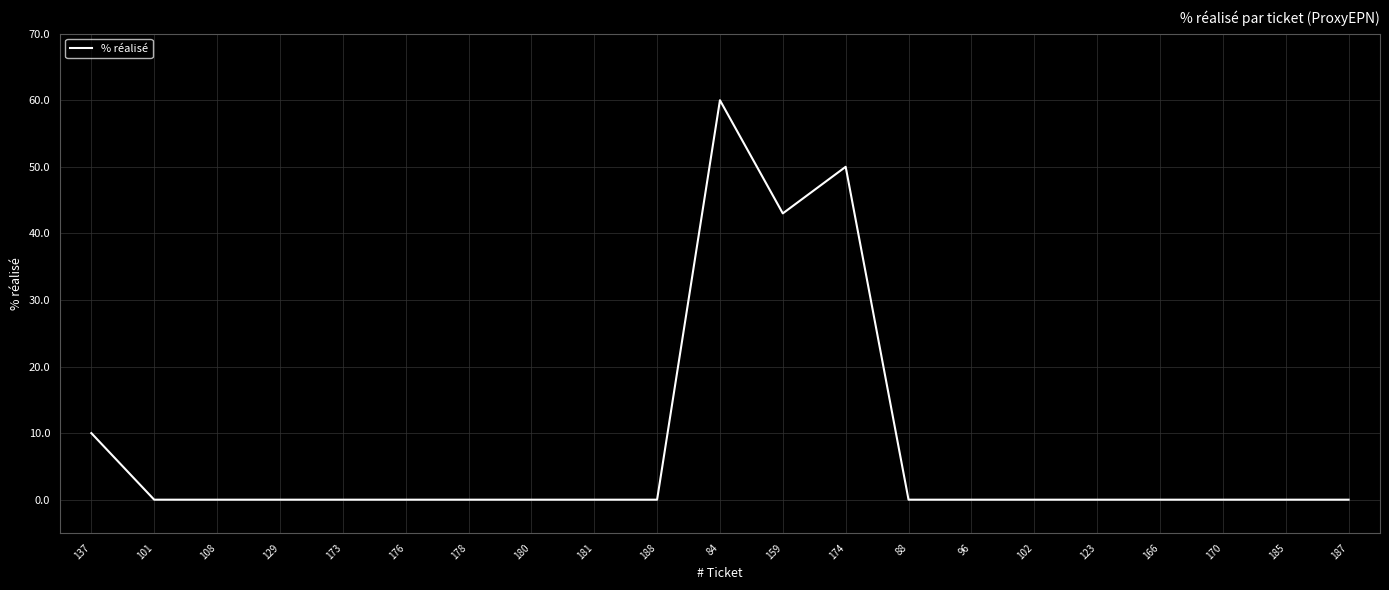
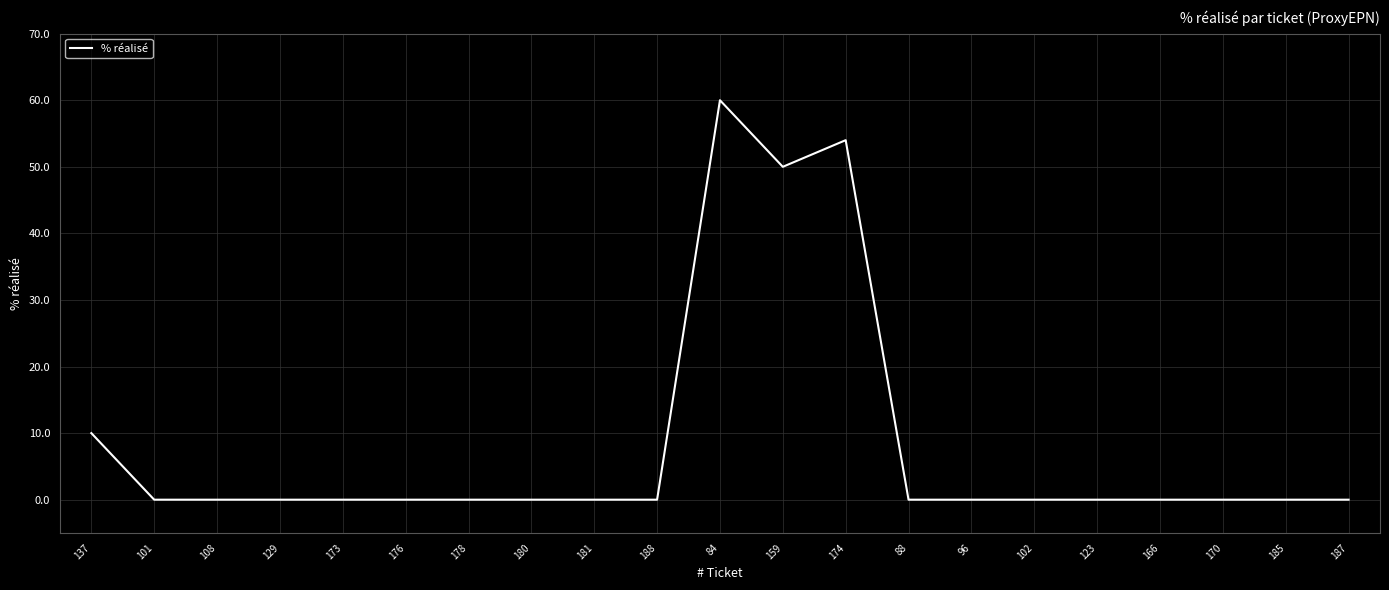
  {
    "137": 10,
    "101": 0,
    "108": 0,
    "129": 0,
    "173": 0,
    "176": 0,
    "178": 0,
    "180": 0,
    "181": 0,
    "188": 0,
    "84": 60,
-   "159": 43,
-   "174": 50,
+   "159": 50,
+   "174": 54,
    "88": 0,
    "96": 0,
    "102": 0,
    "123": 0,
    "166": 0,
    "170": 0,
    "185": 0,
    "187": 0
  }
